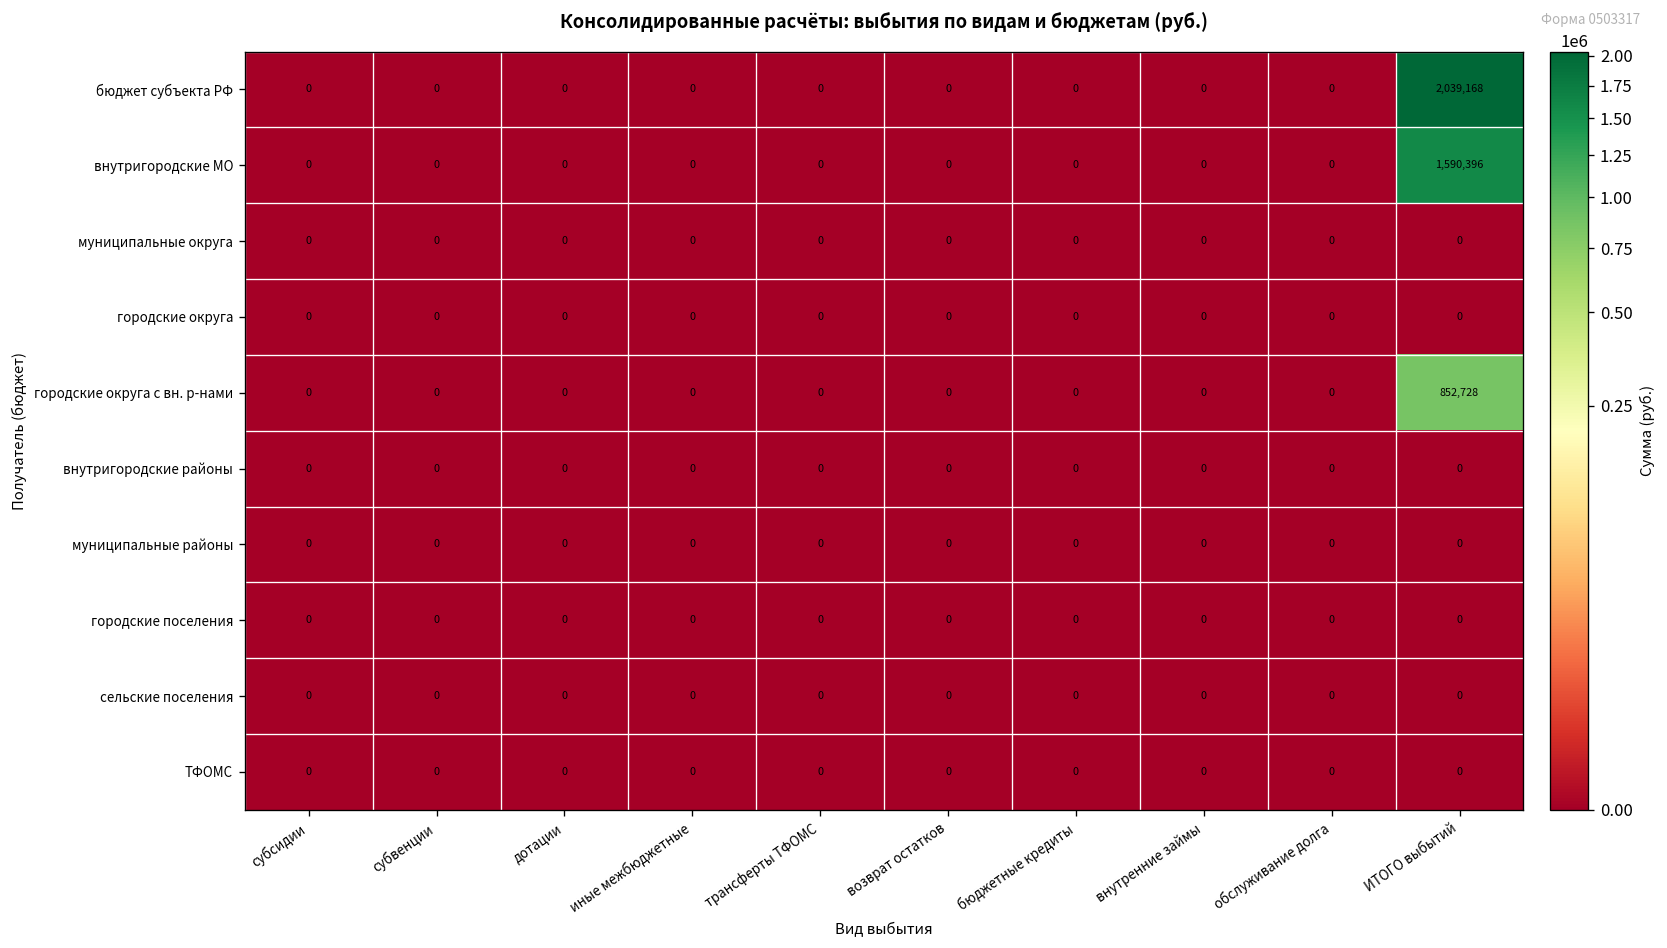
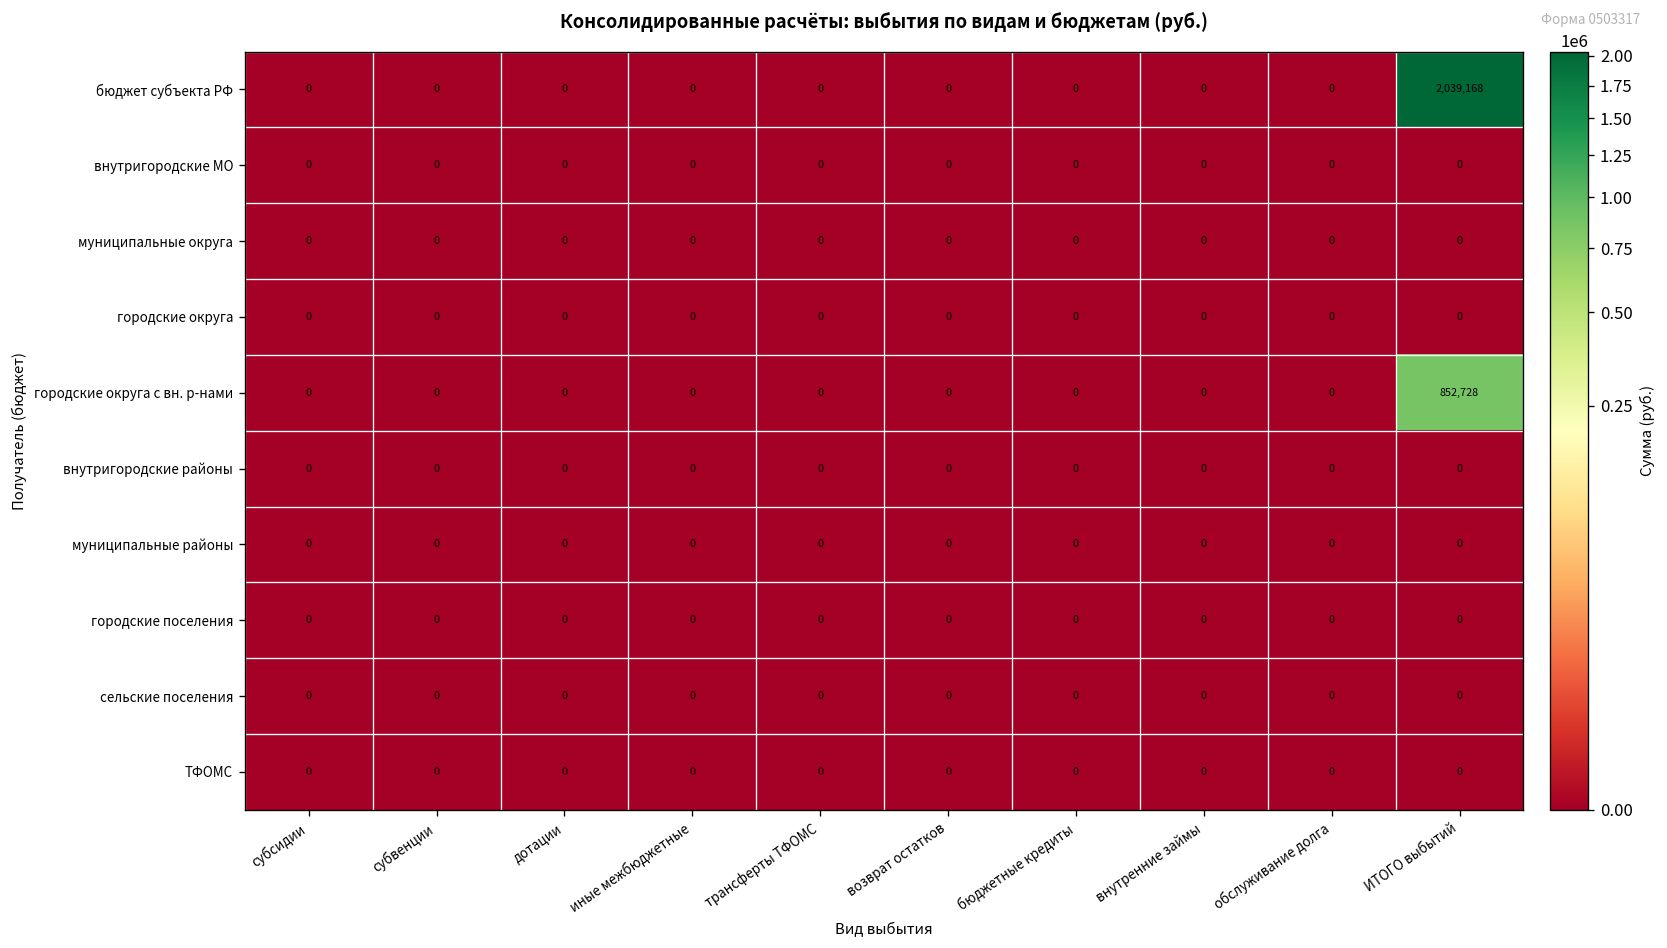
  {
    "бюджет субъекта РФ": {
      "субсидии": "0",
      "субвенции": "0",
      "дотации": "0",
      "иные межбюджетные": "0",
      "трансферты ТФОМС": "0",
      "возврат остатков": "0",
      "бюджетные кредиты": "0",
      "внутренние займы": "0",
      "обслуживание долга": "0",
      "ИТОГО выбытий": "2,039,168"
    },
    "внутригородские МО": {
      "субсидии": "0",
      "субвенции": "0",
      "дотации": "0",
      "иные межбюджетные": "0",
      "трансферты ТФОМС": "0",
      "возврат остатков": "0",
      "бюджетные кредиты": "0",
      "внутренние займы": "0",
      "обслуживание долга": "0",
-     "ИТОГО выбытий": "1,590,396"
+     "ИТОГО выбытий": "0"
    },
    "муниципальные округа": {
      "субсидии": "0",
      "субвенции": "0",
      "дотации": "0",
      "иные межбюджетные": "0",
      "трансферты ТФОМС": "0",
      "возврат остатков": "0",
      "бюджетные кредиты": "0",
      "внутренние займы": "0",
      "обслуживание долга": "0",
      "ИТОГО выбытий": "0"
    },
    "городские округа": {
      "субсидии": "0",
      "субвенции": "0",
      "дотации": "0",
      "иные межбюджетные": "0",
      "трансферты ТФОМС": "0",
      "возврат остатков": "0",
      "бюджетные кредиты": "0",
      "внутренние займы": "0",
      "обслуживание долга": "0",
      "ИТОГО выбытий": "0"
    },
    "городские округа с вн. р-нами": {
      "субсидии": "0",
      "субвенции": "0",
      "дотации": "0",
      "иные межбюджетные": "0",
      "трансферты ТФОМС": "0",
      "возврат остатков": "0",
      "бюджетные кредиты": "0",
      "внутренние займы": "0",
      "обслуживание долга": "0",
      "ИТОГО выбытий": "852,728"
    },
    "внутригородские районы": {
      "субсидии": "0",
      "субвенции": "0",
      "дотации": "0",
      "иные межбюджетные": "0",
      "трансферты ТФОМС": "0",
      "возврат остатков": "0",
      "бюджетные кредиты": "0",
      "внутренние займы": "0",
      "обслуживание долга": "0",
      "ИТОГО выбытий": "0"
    },
    "муниципальные районы": {
      "субсидии": "0",
      "субвенции": "0",
      "дотации": "0",
      "иные межбюджетные": "0",
      "трансферты ТФОМС": "0",
      "возврат остатков": "0",
      "бюджетные кредиты": "0",
      "внутренние займы": "0",
      "обслуживание долга": "0",
      "ИТОГО выбытий": "0"
    },
    "городские поселения": {
      "субсидии": "0",
      "субвенции": "0",
      "дотации": "0",
      "иные межбюджетные": "0",
      "трансферты ТФОМС": "0",
      "возврат остатков": "0",
      "бюджетные кредиты": "0",
      "внутренние займы": "0",
      "обслуживание долга": "0",
      "ИТОГО выбытий": "0"
    },
    "сельские поселения": {
      "субсидии": "0",
      "субвенции": "0",
      "дотации": "0",
      "иные межбюджетные": "0",
      "трансферты ТФОМС": "0",
      "возврат остатков": "0",
      "бюджетные кредиты": "0",
      "внутренние займы": "0",
      "обслуживание долга": "0",
      "ИТОГО выбытий": "0"
    },
    "ТФОМС": {
      "субсидии": "0",
      "субвенции": "0",
      "дотации": "0",
      "иные межбюджетные": "0",
      "трансферты ТФОМС": "0",
      "возврат остатков": "0",
      "бюджетные кредиты": "0",
      "внутренние займы": "0",
      "обслуживание долга": "0",
      "ИТОГО выбытий": "0"
    }
  }
